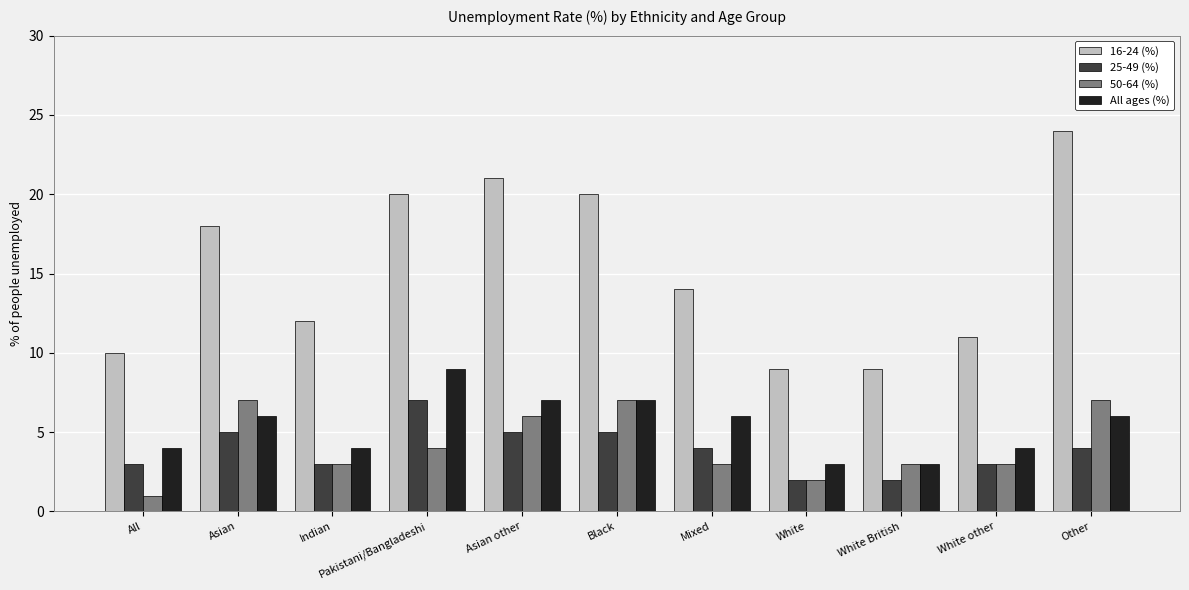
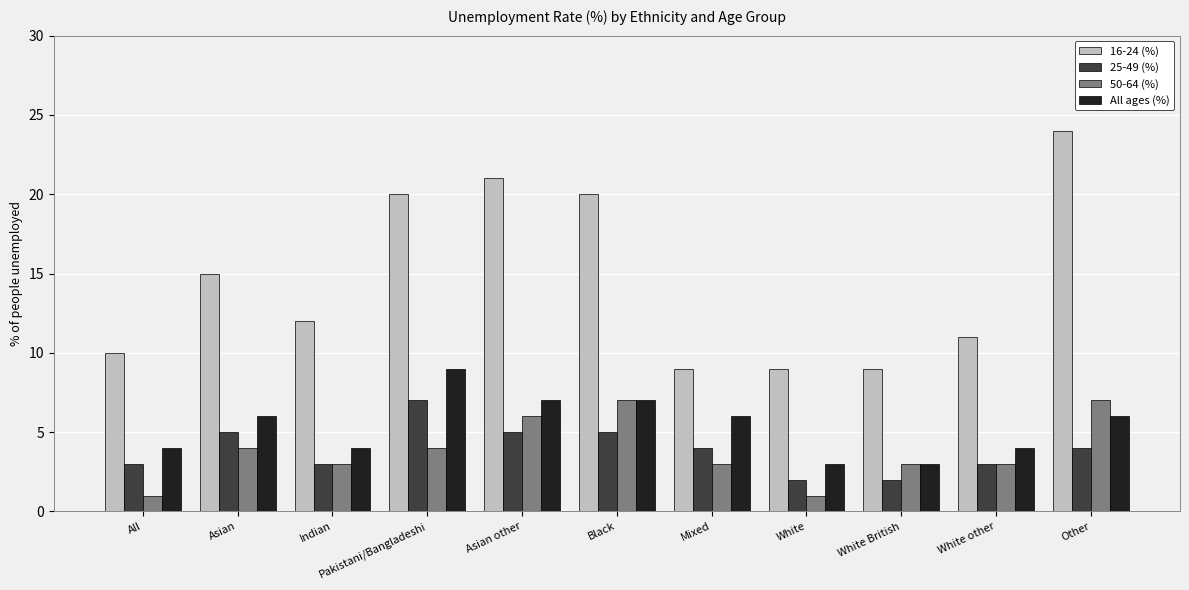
  {
    "16-24 (%)": {
      "All": 10,
-     "Asian": 18,
+     "Asian": 15,
      "Indian": 12,
      "Pakistani/Bangladeshi": 20,
      "Asian other": 21,
      "Black": 20,
-     "Mixed": 14,
+     "Mixed": 9,
      "White": 9,
      "White British": 9,
      "White other": 11,
      "Other": 24
    },
    "50-64 (%)": {
      "All": 1,
-     "Asian": 7,
+     "Asian": 4,
      "Indian": 3,
      "Pakistani/Bangladeshi": 4,
      "Asian other": 6,
      "Black": 7,
      "Mixed": 3,
-     "White": 2,
+     "White": 1,
      "White British": 3,
      "White other": 3,
      "Other": 7
    }
  }
